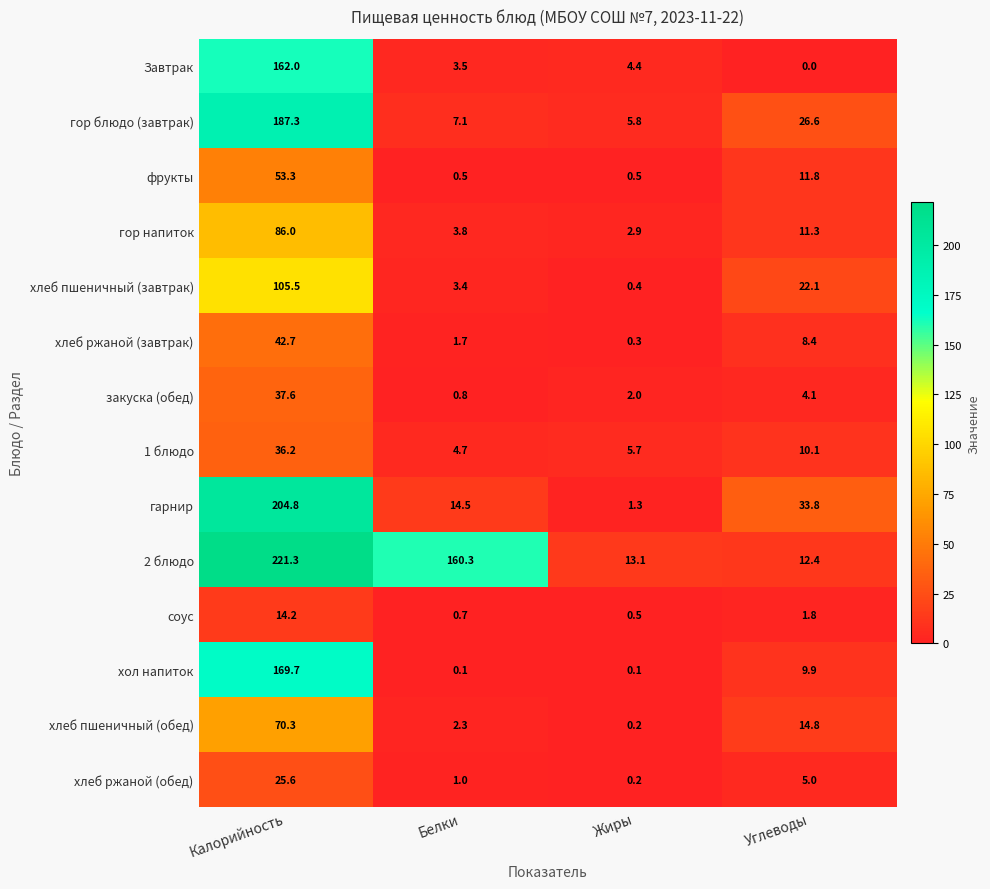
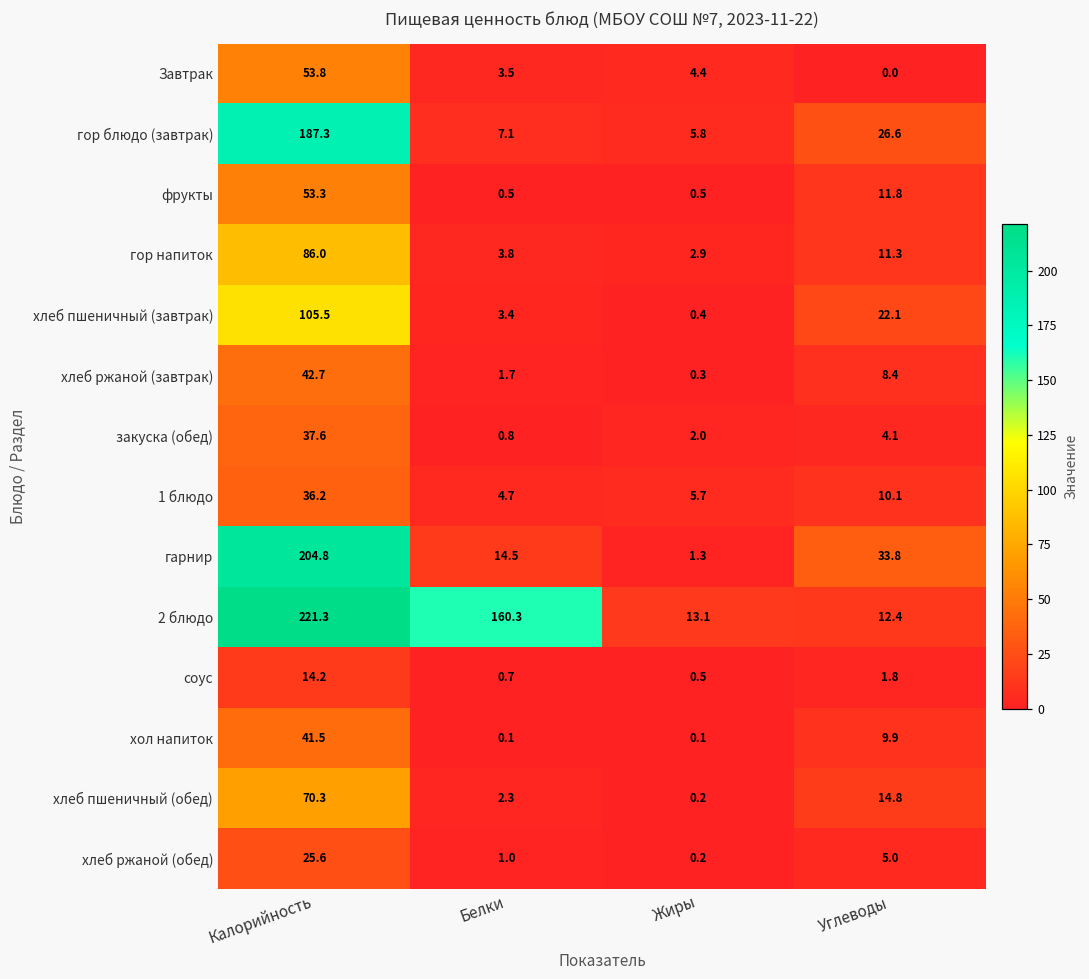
  {
    "Завтрак": {
-     "Калорийность": 162.0,
+     "Калорийность": 53.8,
      "Белки": 3.5,
      "Жиры": 4.4,
      "Углеводы": 0.0
    },
    "гор блюдо (завтрак)": {
      "Калорийность": 187.3,
      "Белки": 7.1,
      "Жиры": 5.8,
      "Углеводы": 26.6
    },
    "фрукты": {
      "Калорийность": 53.3,
      "Белки": 0.5,
      "Жиры": 0.5,
      "Углеводы": 11.8
    },
    "гор напиток": {
      "Калорийность": 86.0,
      "Белки": 3.8,
      "Жиры": 2.9,
      "Углеводы": 11.3
    },
    "хлеб пшеничный (завтрак)": {
      "Калорийность": 105.5,
      "Белки": 3.4,
      "Жиры": 0.4,
      "Углеводы": 22.1
    },
    "хлеб ржаной (завтрак)": {
      "Калорийность": 42.7,
      "Белки": 1.7,
      "Жиры": 0.3,
      "Углеводы": 8.4
    },
    "закуска (обед)": {
      "Калорийность": 37.6,
      "Белки": 0.8,
      "Жиры": 2.0,
      "Углеводы": 4.1
    },
    "1 блюдо": {
      "Калорийность": 36.2,
      "Белки": 4.7,
      "Жиры": 5.7,
      "Углеводы": 10.1
    },
    "гарнир": {
      "Калорийность": 204.8,
      "Белки": 14.5,
      "Жиры": 1.3,
      "Углеводы": 33.8
    },
    "2 блюдо": {
      "Калорийность": 221.3,
      "Белки": 160.3,
      "Жиры": 13.1,
      "Углеводы": 12.4
    },
    "соус": {
      "Калорийность": 14.2,
      "Белки": 0.7,
      "Жиры": 0.5,
      "Углеводы": 1.8
    },
    "хол напиток": {
-     "Калорийность": 169.7,
+     "Калорийность": 41.5,
      "Белки": 0.1,
      "Жиры": 0.1,
      "Углеводы": 9.9
    },
    "хлеб пшеничный (обед)": {
      "Калорийность": 70.3,
      "Белки": 2.3,
      "Жиры": 0.2,
      "Углеводы": 14.8
    },
    "хлеб ржаной (обед)": {
      "Калорийность": 25.6,
      "Белки": 1.0,
      "Жиры": 0.2,
      "Углеводы": 5.0
    }
  }
